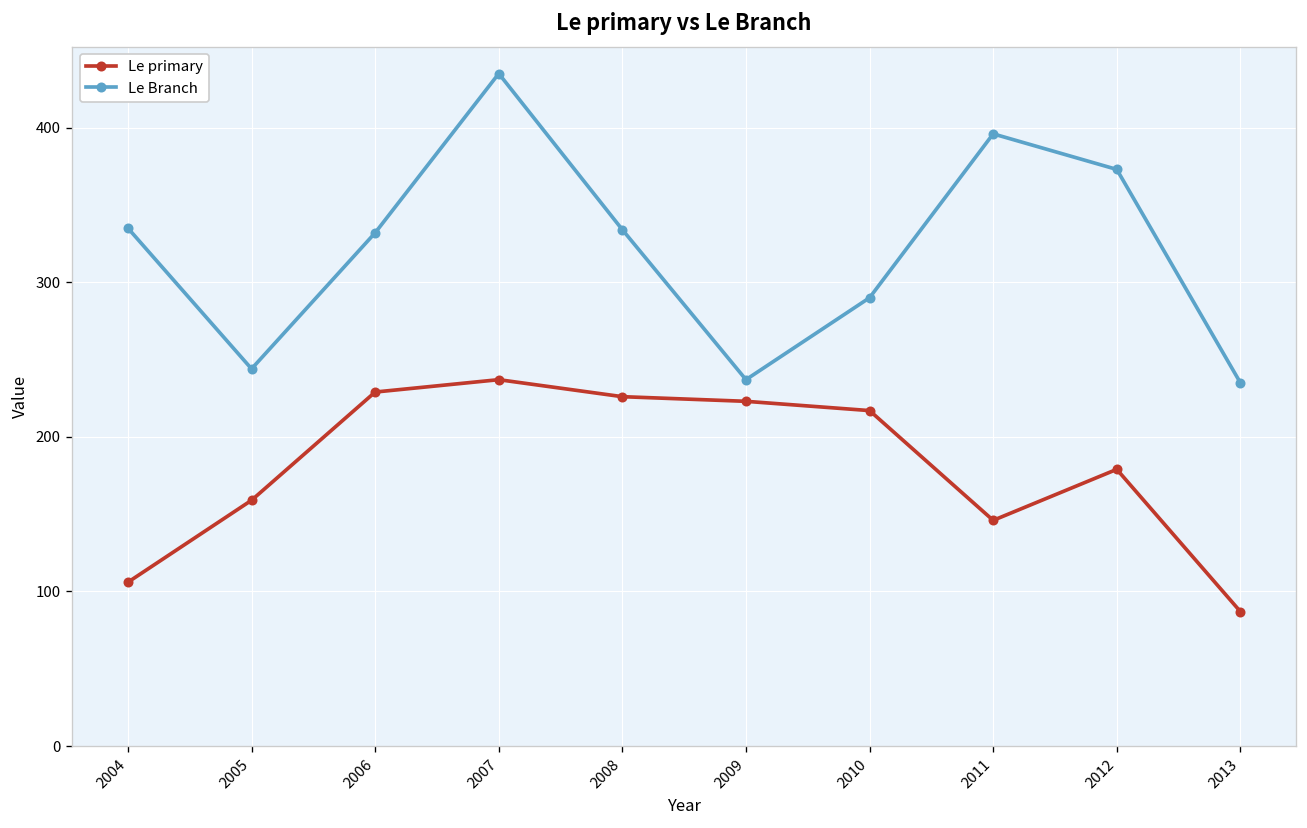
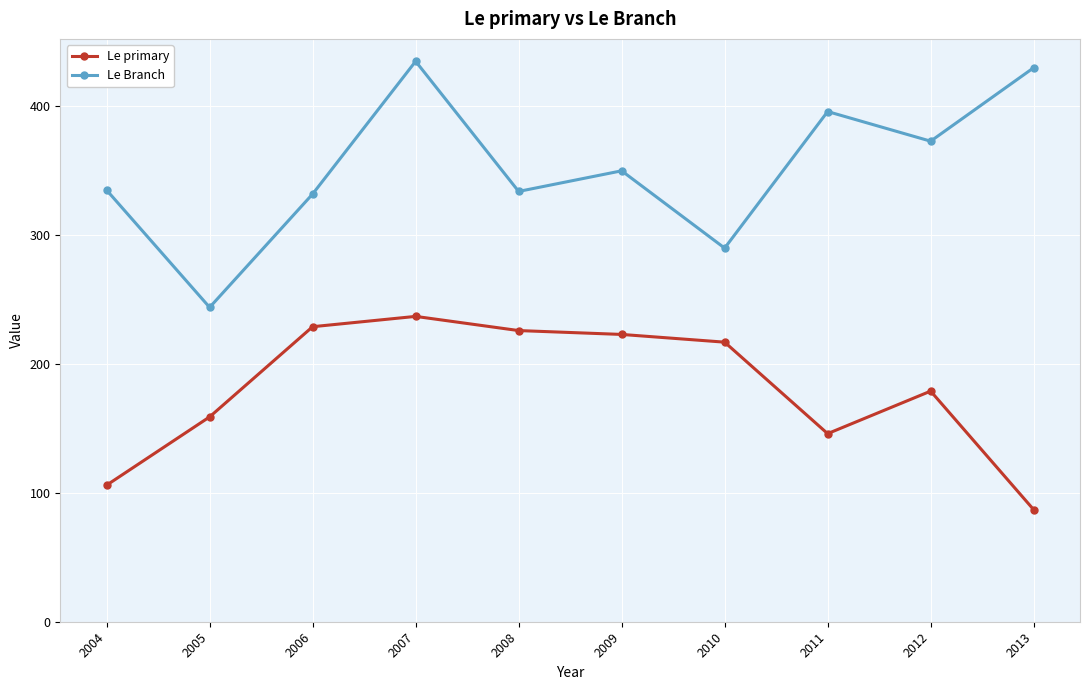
  {
    "Le primary": {
      "2004": 106,
      "2005": 159,
      "2006": 229,
      "2007": 237,
      "2008": 226,
      "2009": 223,
      "2010": 217,
      "2011": 146,
      "2012": 179,
      "2013": 87
    },
    "Le Branch": {
      "2004": 335,
      "2005": 244,
      "2006": 332,
      "2007": 435,
      "2008": 334,
-     "2009": 237,
+     "2009": 350,
      "2010": 290,
      "2011": 396,
      "2012": 373,
-     "2013": 235
+     "2013": 430
    }
  }
